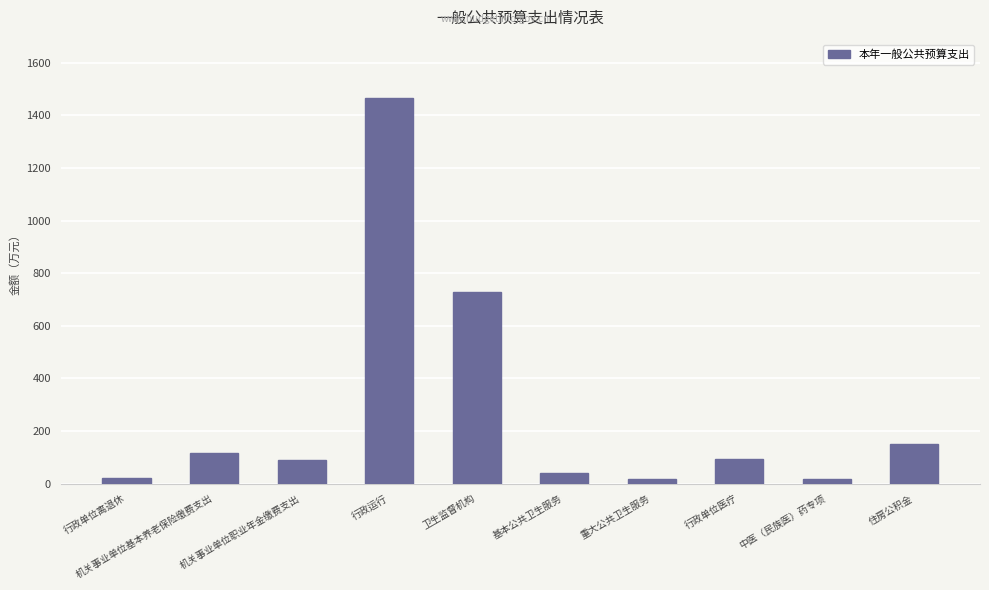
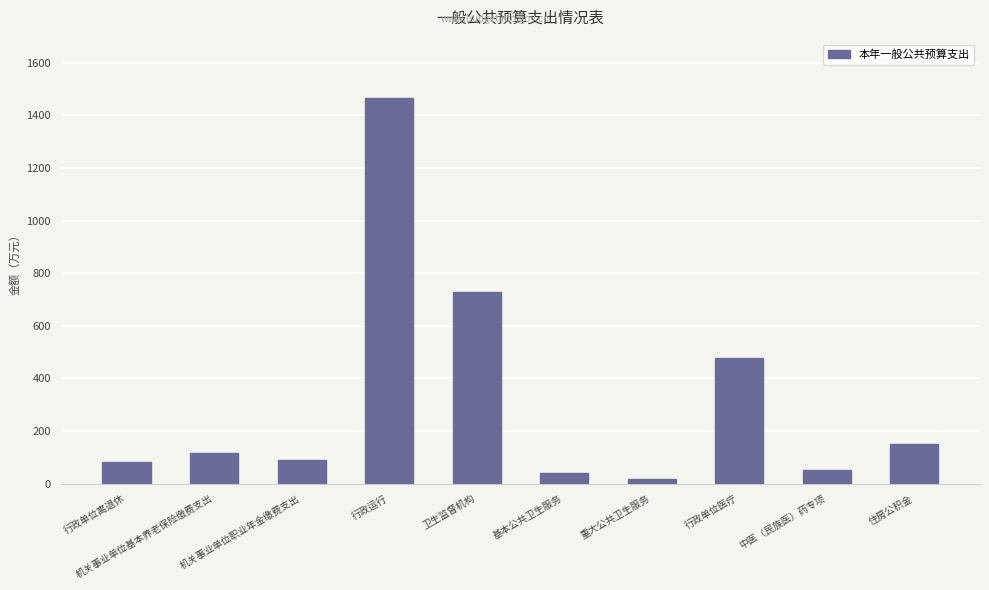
  {
-   "行政单位离退休": 20,
+   "行政单位离退休": 80,
    "机关事业单位基本养老保险缴费支出": 110,
    "机关事业单位职业年金缴费支出": 90,
    "行政运行": 1470,
    "卫生监督机构": 730,
    "基本公共卫生服务": 40,
    "重大公共卫生服务": 20,
-   "行政单位医疗": 90,
-   "中医（民族医）药专项": 20,
+   "行政单位医疗": 480,
+   "中医（民族医）药专项": 50,
    "住房公积金": 150
  }
